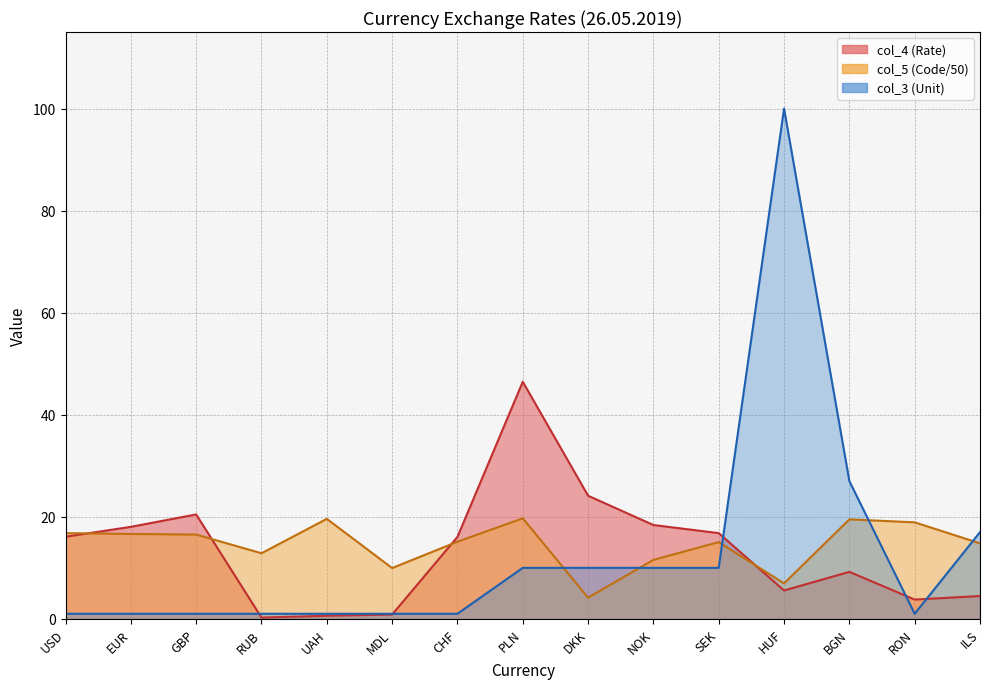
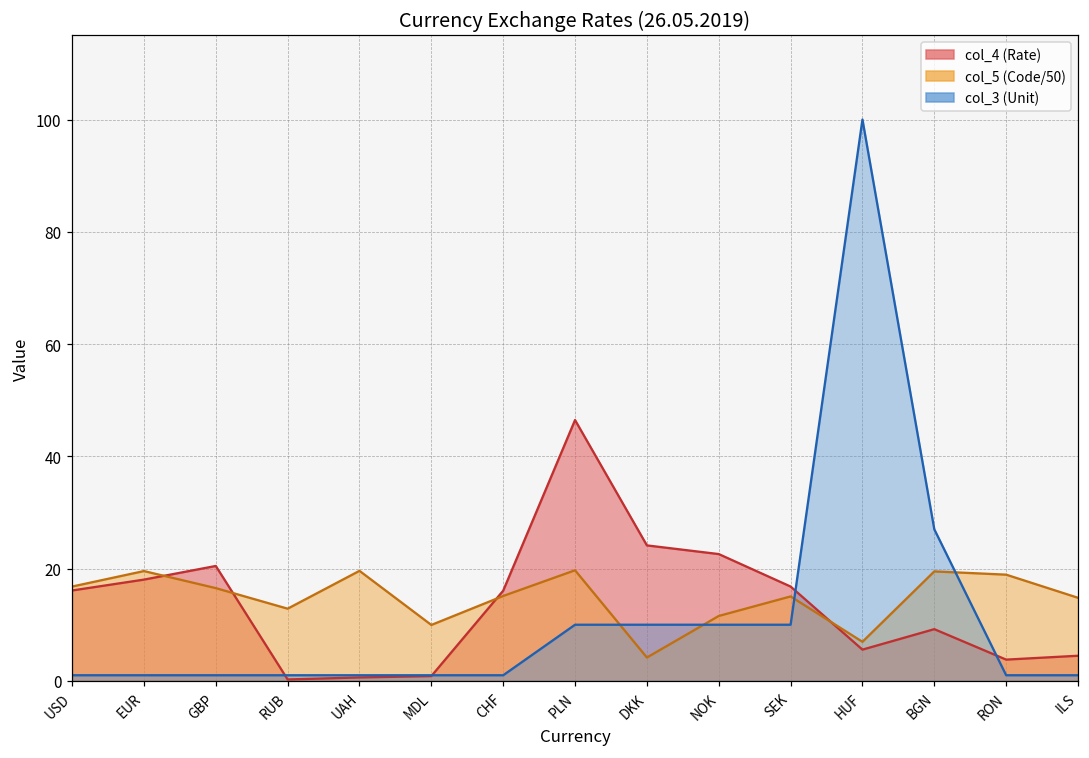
  {
    "col_4 (Rate)": {
      "USD": 16,
      "EUR": 18,
      "GBP": 20,
      "RUB": 0,
      "CHF": 16,
      "PLN": 46,
      "DKK": 24,
-     "NOK": 18,
+     "NOK": 23,
      "SEK": 17,
      "HUF": 6,
      "BGN": 9,
      "RON": 4,
      "ILS": 4
    },
    "col_5 (Code/50)": {
      "USD": 17,
-     "EUR": 17,
+     "EUR": 20,
      "GBP": 17,
      "RUB": 13,
      "UAH": 20,
      "MDL": 10,
      "CHF": 15,
      "PLN": 20,
      "DKK": 4,
      "NOK": 12,
      "SEK": 15,
      "HUF": 7,
      "BGN": 20,
      "RON": 19,
      "ILS": 15
    },
    "col_3 (Unit)": {
      "USD": 1,
      "EUR": 1,
      "GBP": 1,
      "RUB": 1,
      "CHF": 1,
      "PLN": 10,
      "DKK": 10,
      "NOK": 10,
      "SEK": 10,
      "HUF": 100,
      "BGN": 27,
      "RON": 1,
-     "ILS": 17
+     "ILS": 1
    }
  }
